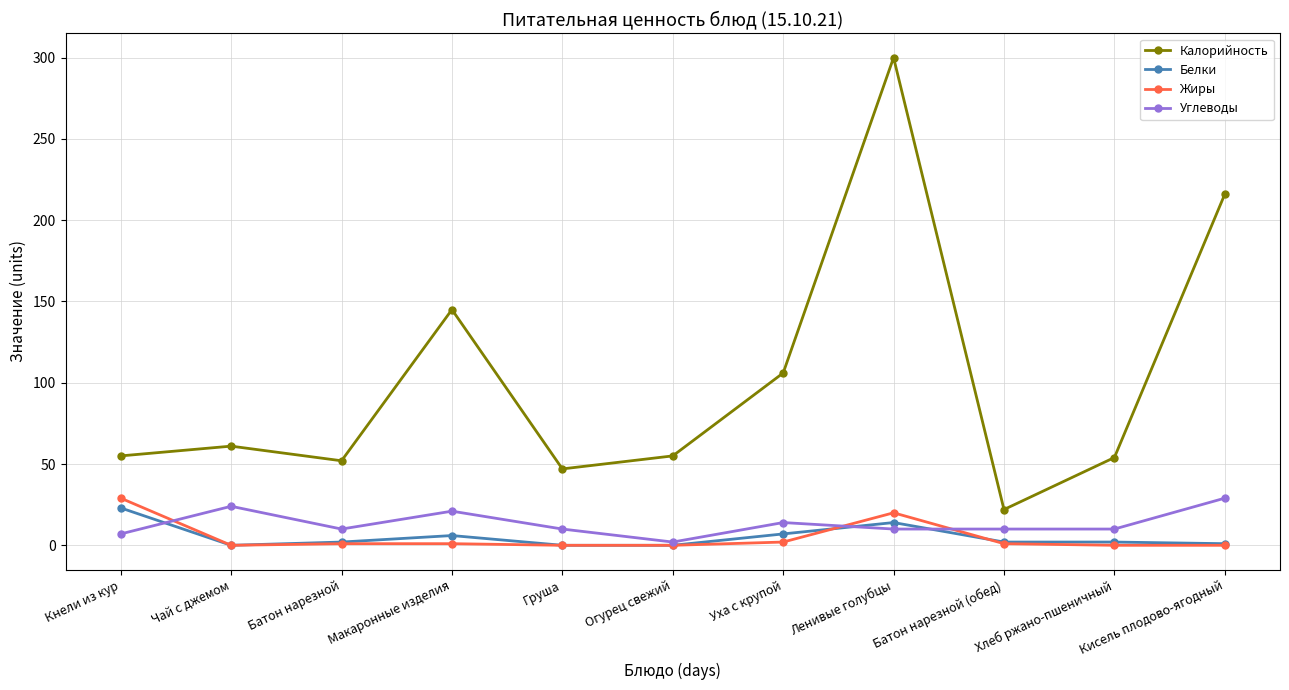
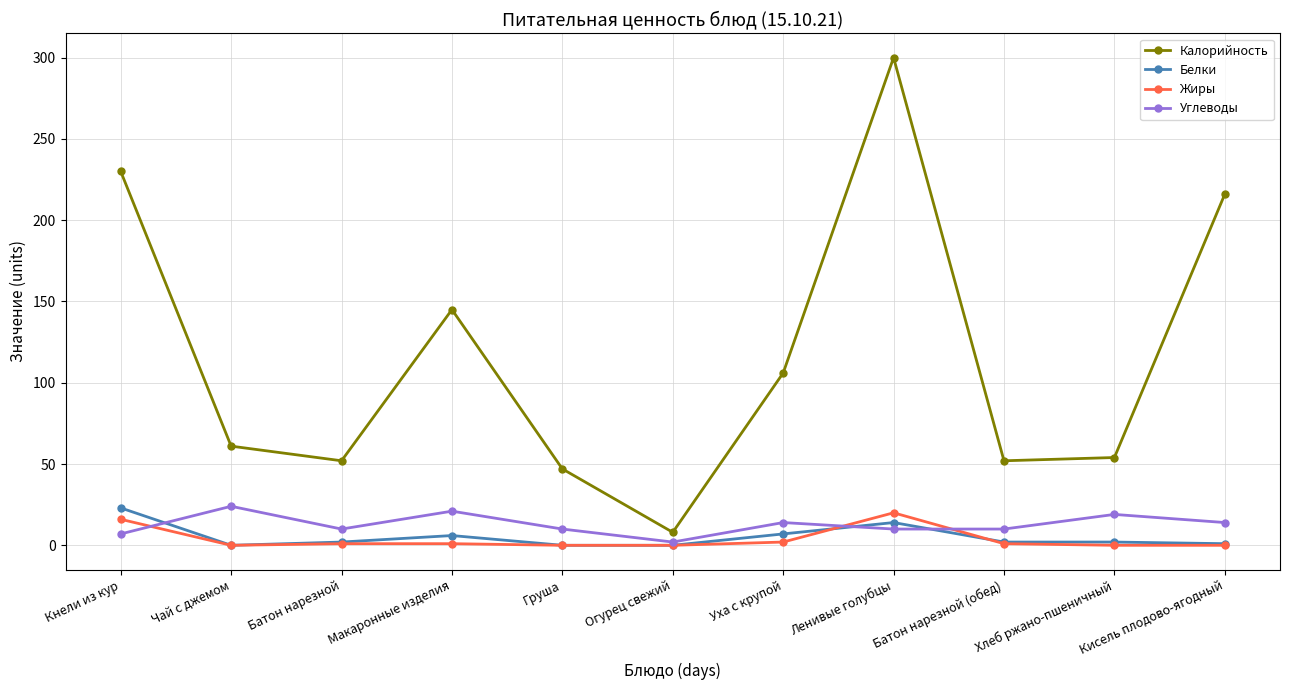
  {
    "Калорийность": {
-     "Кнели из кур": 55,
+     "Кнели из кур": 230,
      "Чай с джемом": 61,
      "Батон нарезной": 52,
      "Макаронные изделия": 145,
      "Груша": 47,
-     "Огурец свежий": 55,
+     "Огурец свежий": 8,
      "Уха с крупой": 106,
      "Ленивые голубцы": 300,
-     "Батон нарезной (обед)": 22,
+     "Батон нарезной (обед)": 52,
      "Хлеб ржано-пшеничный": 54,
      "Кисель плодово-ягодный": 216
    },
    "Белки": {
      "Кнели из кур": 23,
      "Макаронные изделия": 6,
      "Уха с крупой": 7,
      "Ленивые голубцы": 14,
      "Хлеб ржано-пшеничный": 2
    },
    "Жиры": {
-     "Кнели из кур": 29,
+     "Кнели из кур": 16,
      "Макаронные изделия": 1,
      "Уха с крупой": 2,
      "Ленивые голубцы": 20,
      "Хлеб ржано-пшеничный": 0
    },
    "Углеводы": {
      "Кнели из кур": 7,
      "Чай с джемом": 24,
      "Батон нарезной": 10,
      "Макаронные изделия": 21,
      "Груша": 10,
      "Огурец свежий": 2,
      "Уха с крупой": 14,
      "Ленивые голубцы": 10,
      "Батон нарезной (обед)": 10,
-     "Хлеб ржано-пшеничный": 10,
-     "Кисель плодово-ягодный": 29
+     "Хлеб ржано-пшеничный": 19,
+     "Кисель плодово-ягодный": 14
    }
  }
